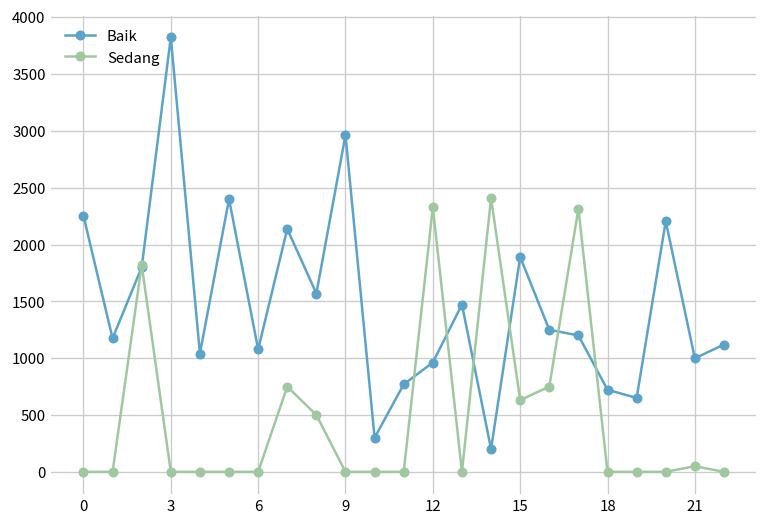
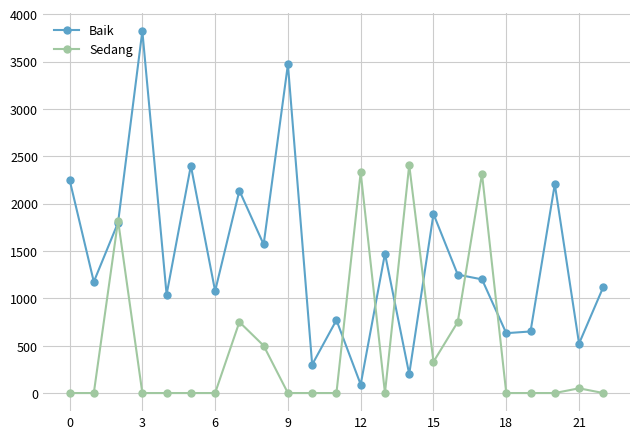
  {
    "Baik": {
      "0": 2300,
      "3": 3800,
      "6": 1100,
-     "9": 3000,
-     "12": 1000,
+     "9": 3500,
+     "12": 100,
      "15": 1900,
-     "18": 700,
-     "21": 1000
+     "18": 600,
+     "21": 500
    },
    "Sedang": {
      "0": 0,
      "3": 0,
      "6": 0,
      "9": 0,
      "12": 2300,
-     "15": 600,
+     "15": 300,
      "18": 0,
      "21": 100
    }
  }
